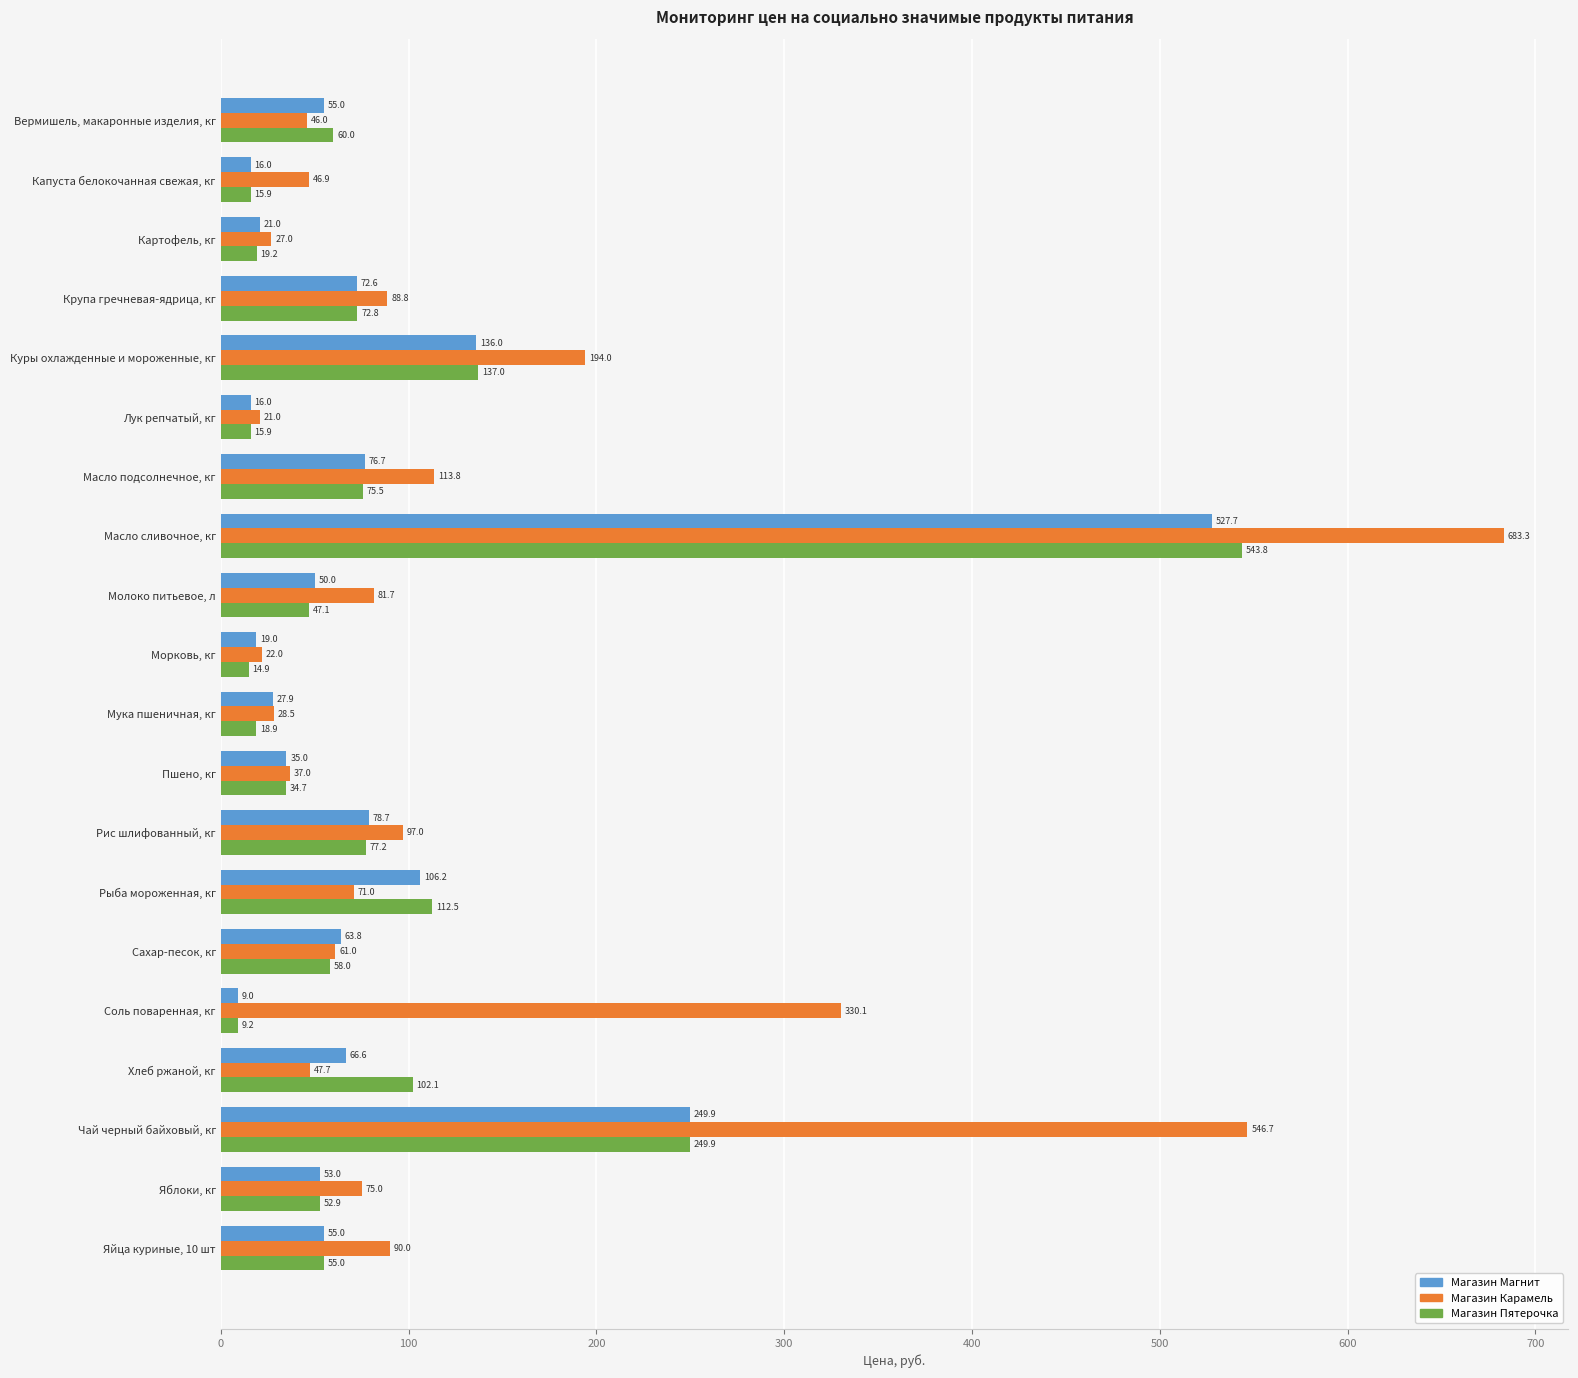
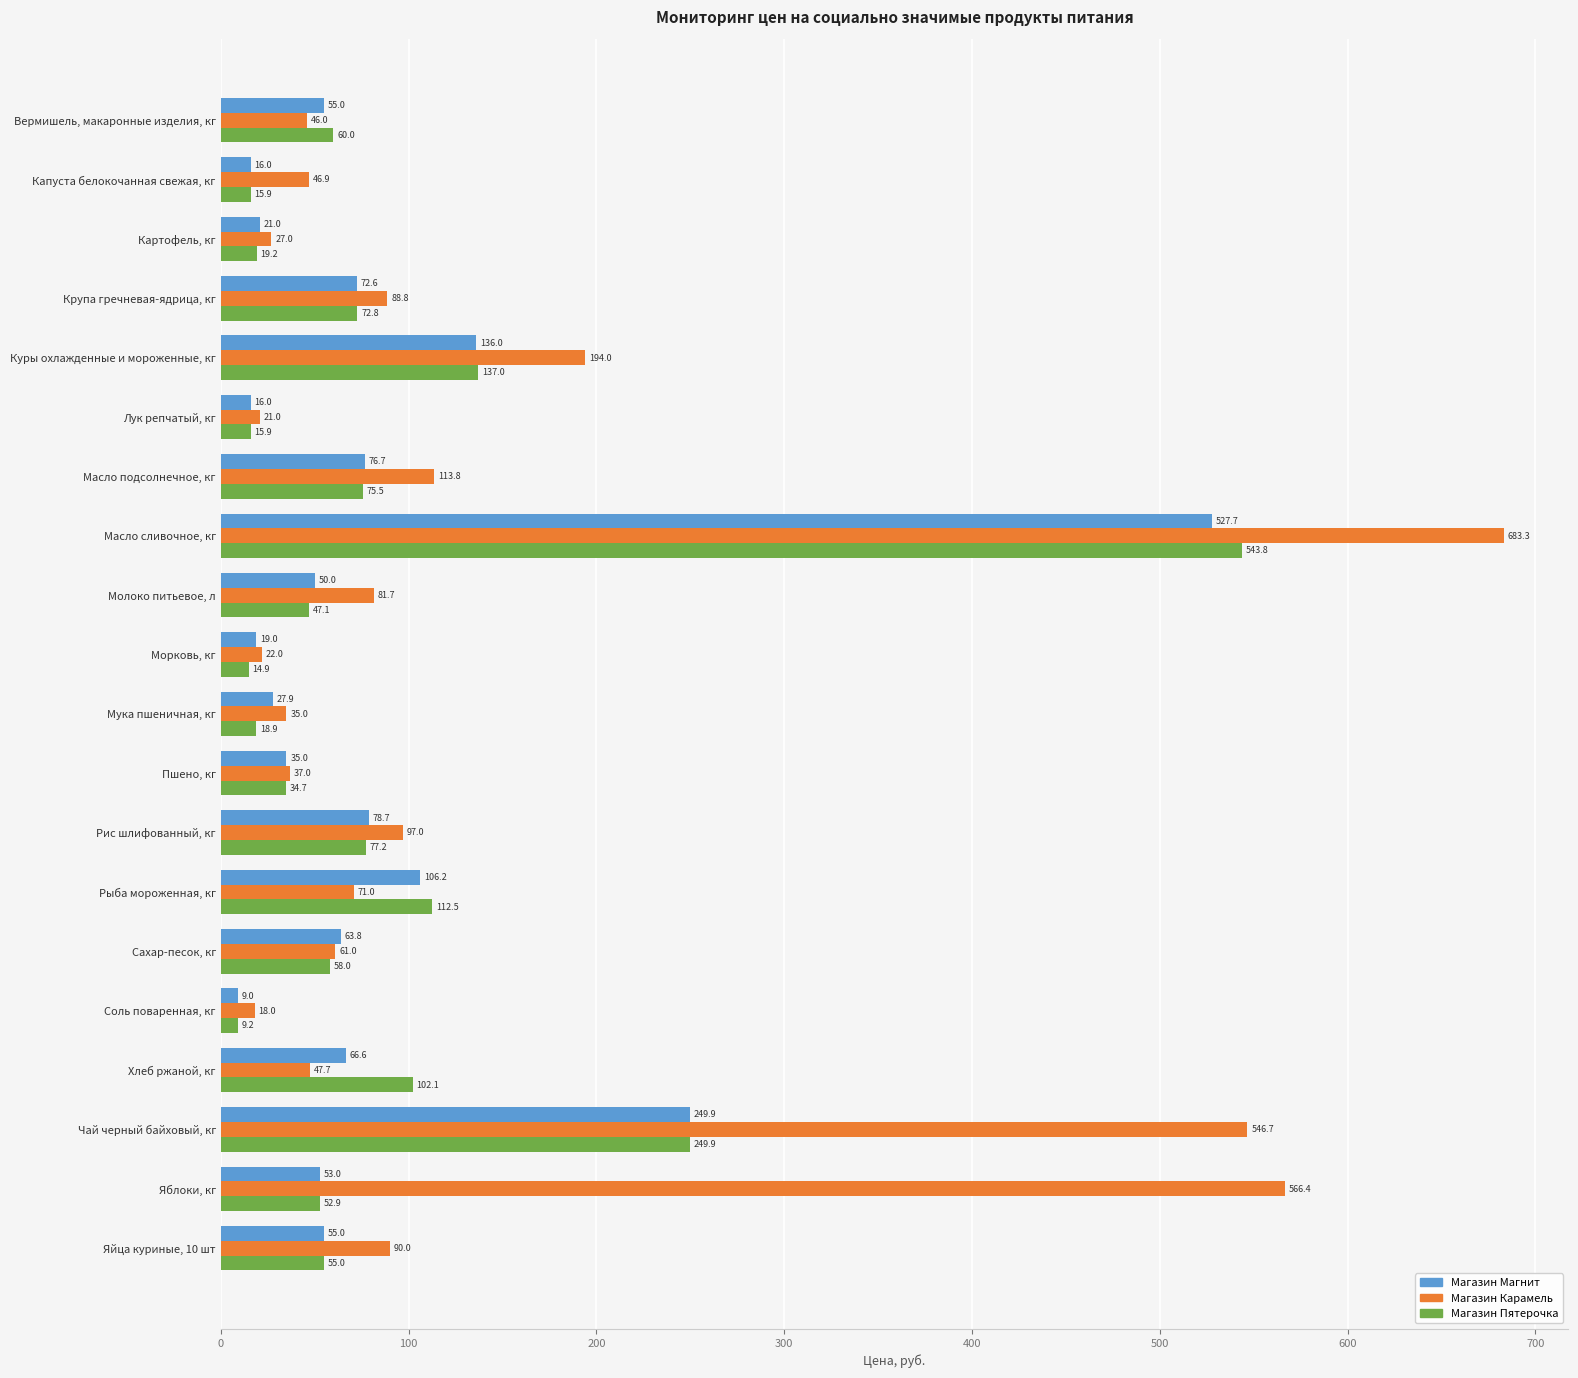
  {
    "Магазин Магнит": {
      "Вермишель, макаронные изделия, кг": 55.0,
      "Капуста белокочанная свежая, кг": 16.0,
      "Картофель, кг": 21.0,
      "Крупа гречневая-ядрица, кг": 72.6,
      "Куры охлажденные и мороженные, кг": 136.0,
      "Лук репчатый, кг": 16.0,
      "Масло подсолнечное, кг": 76.7,
      "Масло сливочное, кг": 527.7,
      "Молоко питьевое, л": 50.0,
      "Морковь, кг": 19.0,
      "Мука пшеничная, кг": 27.9,
      "Пшено, кг": 35.0,
      "Рис шлифованный, кг": 78.7,
      "Рыба мороженная, кг": 106.2,
      "Сахар-песок, кг": 63.8,
      "Соль поваренная, кг": 9.0,
      "Хлеб ржаной, кг": 66.6,
      "Чай черный байховый, кг": 249.9,
      "Яблоки, кг": 53.0,
      "Яйца куриные, 10 шт": 55.0
    },
    "Магазин Карамель": {
      "Вермишель, макаронные изделия, кг": 46.0,
      "Капуста белокочанная свежая, кг": 46.9,
      "Картофель, кг": 27.0,
      "Крупа гречневая-ядрица, кг": 88.8,
      "Куры охлажденные и мороженные, кг": 194.0,
      "Лук репчатый, кг": 21.0,
      "Масло подсолнечное, кг": 113.8,
      "Масло сливочное, кг": 683.3,
      "Молоко питьевое, л": 81.7,
      "Морковь, кг": 22.0,
-     "Мука пшеничная, кг": 28.5,
+     "Мука пшеничная, кг": 35.0,
      "Пшено, кг": 37.0,
      "Рис шлифованный, кг": 97.0,
      "Рыба мороженная, кг": 71.0,
      "Сахар-песок, кг": 61.0,
-     "Соль поваренная, кг": 330.1,
+     "Соль поваренная, кг": 18.0,
      "Хлеб ржаной, кг": 47.7,
      "Чай черный байховый, кг": 546.7,
-     "Яблоки, кг": 75.0,
+     "Яблоки, кг": 566.4,
      "Яйца куриные, 10 шт": 90.0
    },
    "Магазин Пятерочка": {
      "Вермишель, макаронные изделия, кг": 60.0,
      "Капуста белокочанная свежая, кг": 15.9,
      "Картофель, кг": 19.2,
      "Крупа гречневая-ядрица, кг": 72.8,
      "Куры охлажденные и мороженные, кг": 137.0,
      "Лук репчатый, кг": 15.9,
      "Масло подсолнечное, кг": 75.5,
      "Масло сливочное, кг": 543.8,
      "Молоко питьевое, л": 47.1,
      "Морковь, кг": 14.9,
      "Мука пшеничная, кг": 18.9,
      "Пшено, кг": 34.7,
      "Рис шлифованный, кг": 77.2,
      "Рыба мороженная, кг": 112.5,
      "Сахар-песок, кг": 58.0,
      "Соль поваренная, кг": 9.2,
      "Хлеб ржаной, кг": 102.1,
      "Чай черный байховый, кг": 249.9,
      "Яблоки, кг": 52.9,
      "Яйца куриные, 10 шт": 55.0
    }
  }
